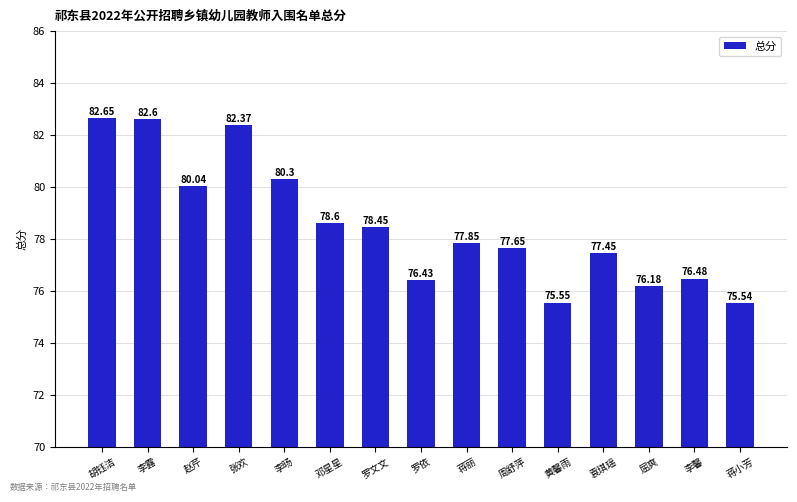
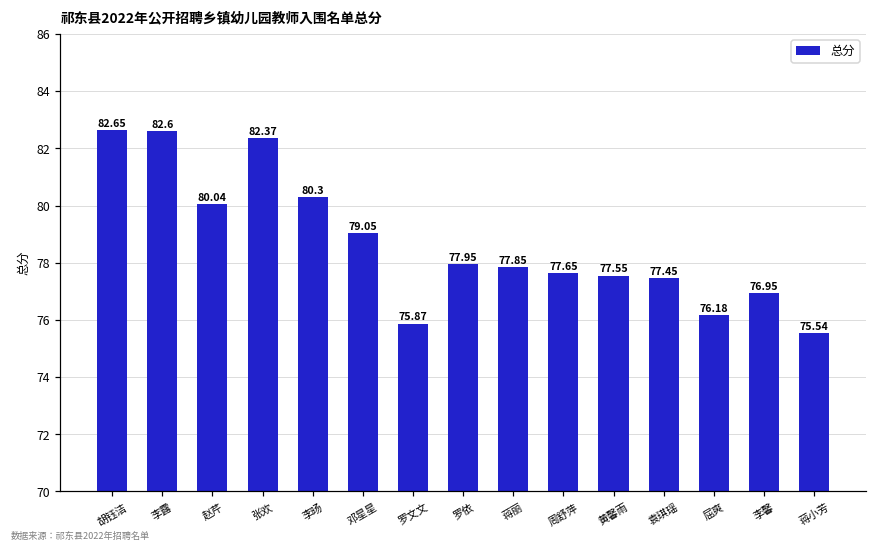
  {
    "胡钰洁": 82.65,
    "李露": 82.6,
    "赵芹": 80.04,
    "张欢": 82.37,
    "李旸": 80.3,
-   "邓星星": 78.6,
-   "罗文文": 78.45,
-   "罗依": 76.43,
+   "邓星星": 79.05,
+   "罗文文": 75.87,
+   "罗依": 77.95,
    "蒋丽": 77.85,
    "周舒萍": 77.65,
-   "黄馨雨": 75.55,
+   "黄馨雨": 77.55,
    "袁琪瑶": 77.45,
    "屈爽": 76.18,
-   "李馨": 76.48,
+   "李馨": 76.95,
    "蒋小芳": 75.54
  }
